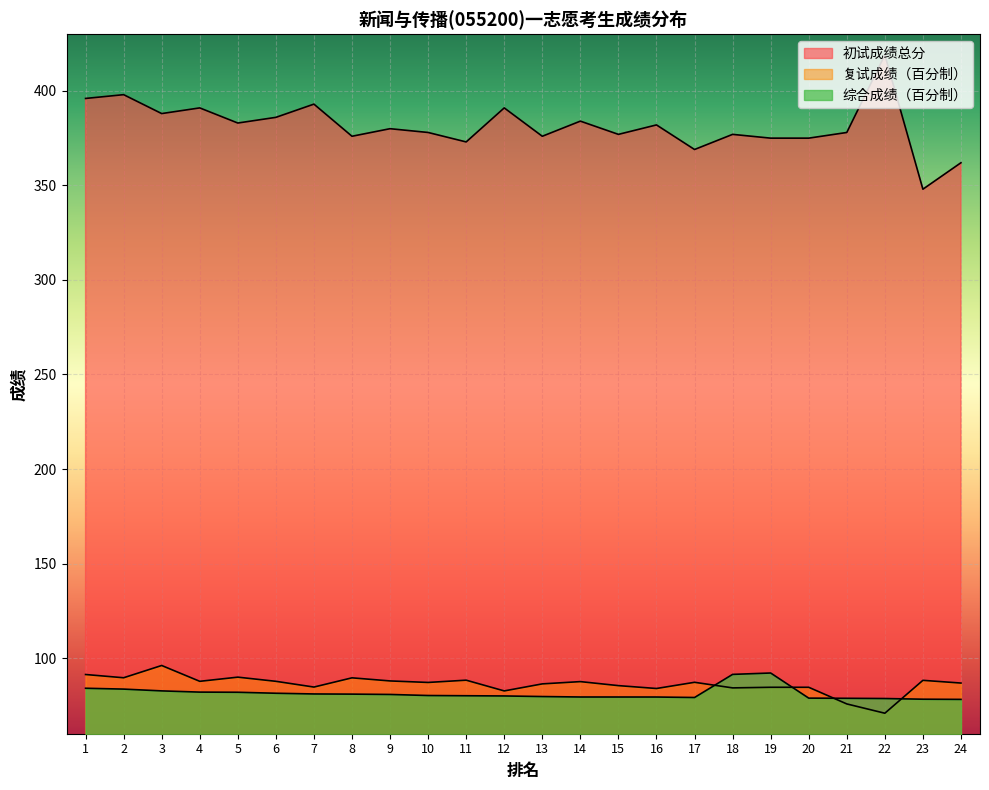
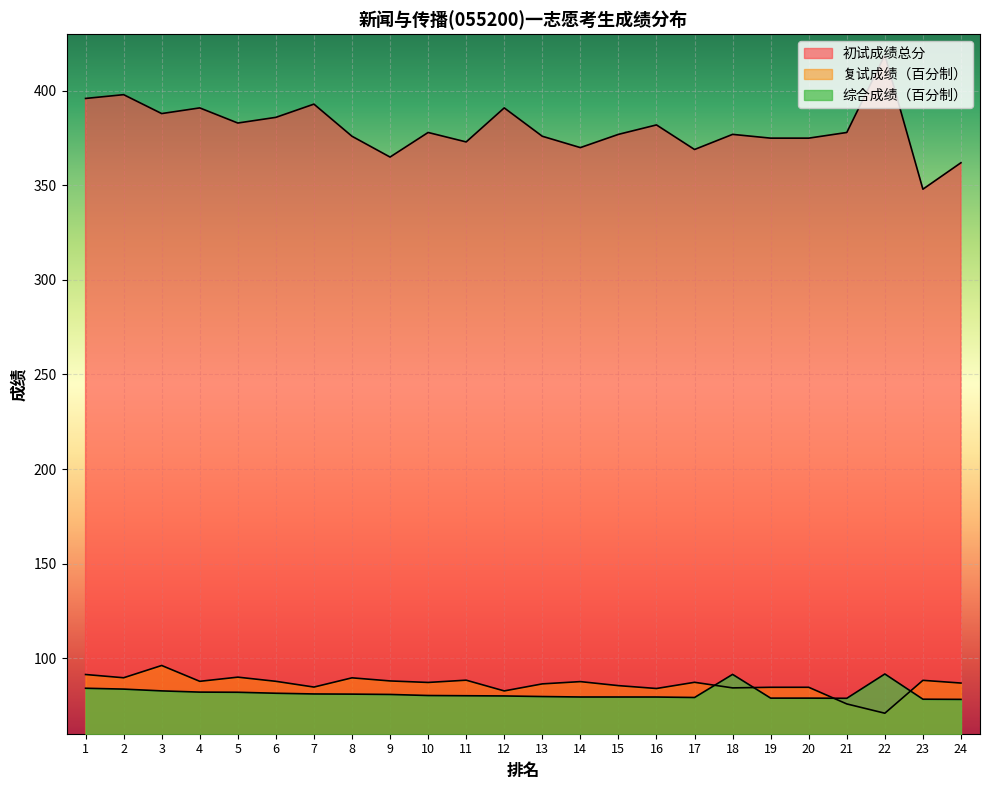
  {
    "初试成绩总分": {
      "1": 396,
      "2": 398,
      "3": 388,
      "4": 391,
      "5": 383,
      "6": 386,
      "7": 393,
      "8": 376,
-     "9": 380,
+     "9": 365,
      "10": 378,
      "11": 373,
      "12": 391,
      "13": 376,
-     "14": 384,
+     "14": 370,
      "15": 377,
      "16": 382,
      "17": 369,
      "18": 377,
      "19": 375,
      "20": 375,
      "21": 378,
      "23": 348,
      "24": 362
    },
    "复试成绩（百分制）": {
      "1": 91,
      "2": 90,
      "3": 96,
      "4": 88,
      "5": 90,
      "6": 88,
      "7": 85,
      "8": 90,
      "9": 88,
      "10": 87,
      "11": 88,
      "12": 83,
      "13": 86,
      "14": 88,
      "15": 85,
      "16": 84,
      "17": 87,
      "18": 84,
      "19": 85,
      "20": 85,
      "21": 76,
      "22": 71,
      "23": 88,
      "24": 87
    },
    "综合成绩（百分制）": {
      "1": 84,
      "2": 84,
      "3": 83,
      "4": 82,
      "5": 82,
      "6": 81,
      "7": 81,
      "8": 81,
      "9": 81,
      "10": 80,
      "11": 80,
      "12": 80,
      "13": 80,
      "14": 79,
      "15": 79,
      "16": 79,
      "17": 79,
      "18": 91,
-     "19": 92,
+     "19": 79,
      "20": 79,
      "21": 79,
-     "22": 79,
+     "22": 92,
      "23": 78,
      "24": 78
    }
  }
